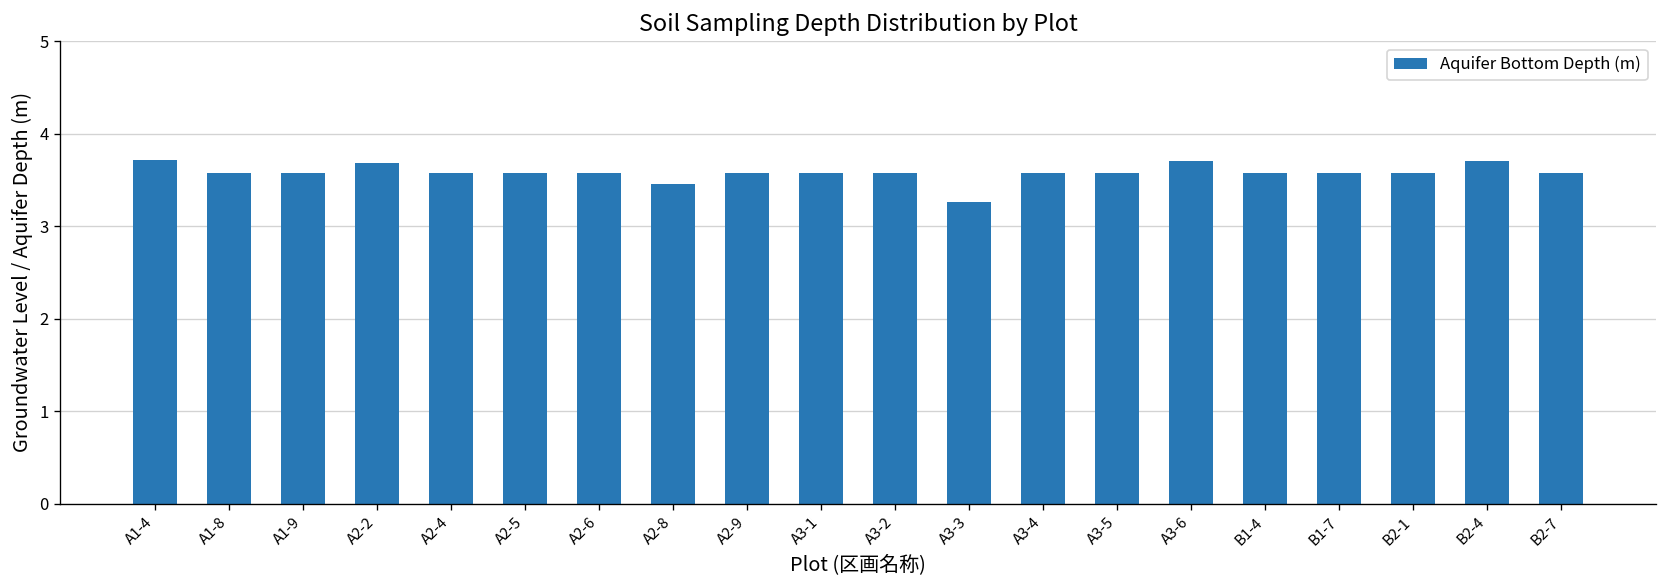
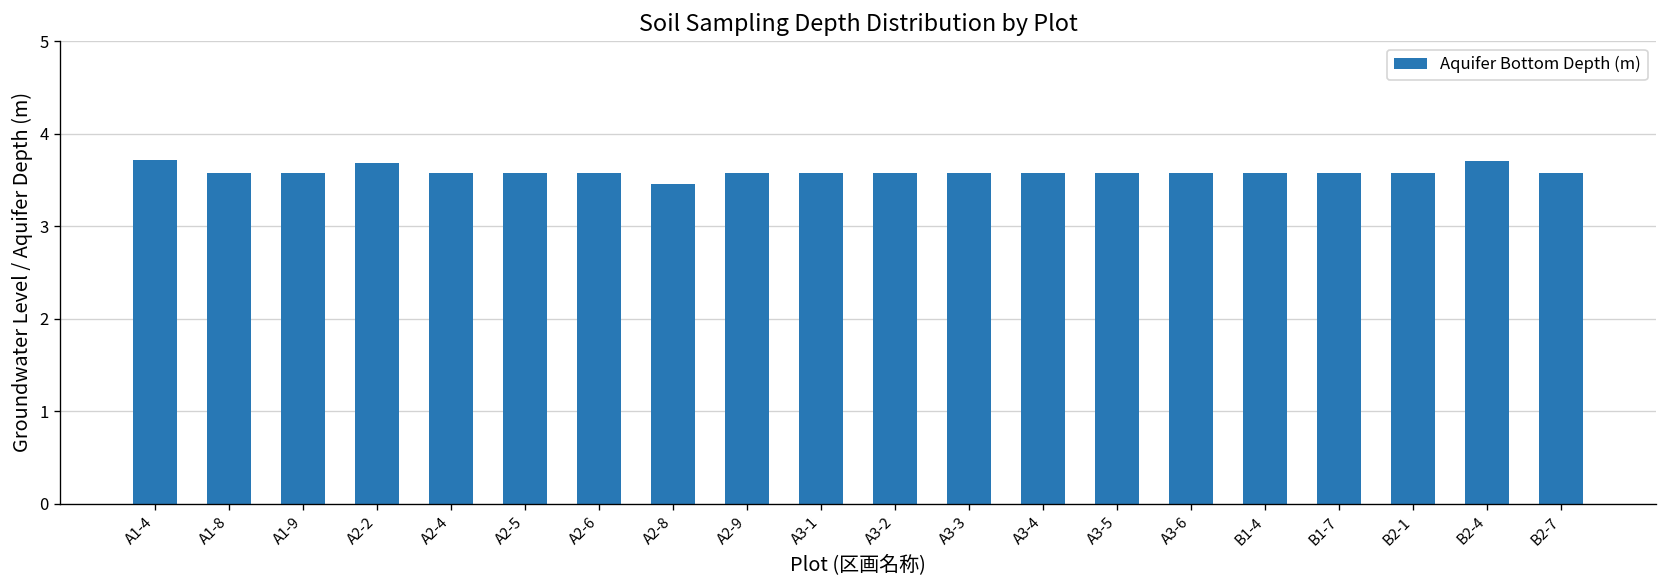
  {
    "A1-4": 3.7,
    "A1-8": 3.6,
    "A1-9": 3.6,
    "A2-2": 3.7,
    "A2-4": 3.6,
    "A2-5": 3.6,
    "A2-6": 3.6,
    "A2-8": 3.5,
    "A2-9": 3.6,
    "A3-1": 3.6,
    "A3-2": 3.6,
-   "A3-3": 3.3,
+   "A3-3": 3.6,
    "A3-4": 3.6,
    "A3-5": 3.6,
-   "A3-6": 3.7,
+   "A3-6": 3.6,
    "B1-4": 3.6,
    "B1-7": 3.6,
    "B2-1": 3.6,
    "B2-4": 3.7,
    "B2-7": 3.6
  }
